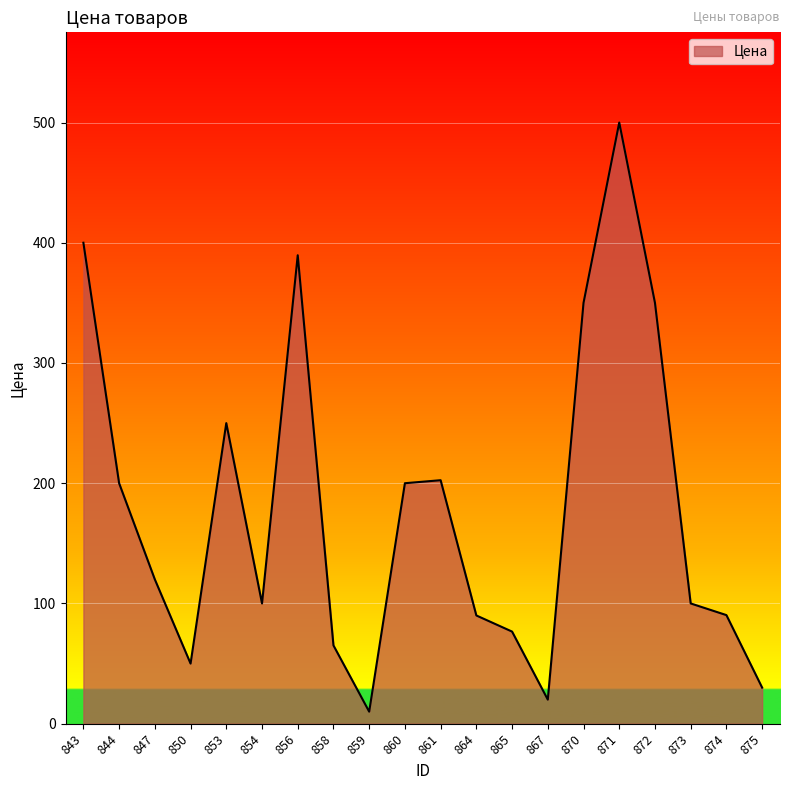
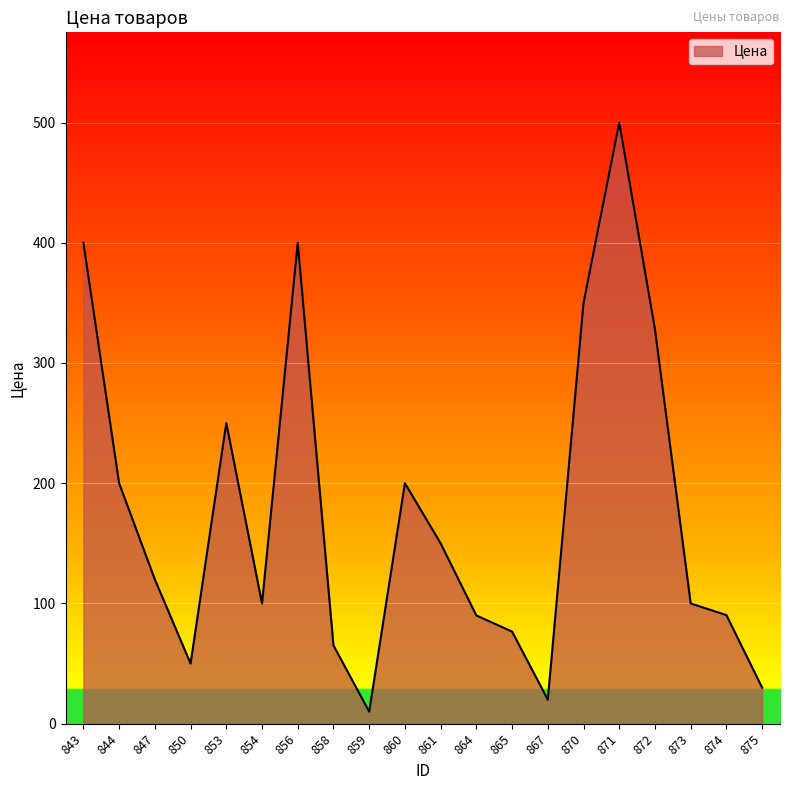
  {
    "843": 400,
    "844": 200,
    "847": 120,
    "850": 50,
    "853": 250,
    "854": 100,
-   "856": 390,
+   "856": 400,
    "858": 65,
    "859": 10,
    "860": 200,
-   "861": 203,
+   "861": 150,
    "864": 90,
    "865": 77,
    "867": 20,
    "870": 350,
    "871": 500,
-   "872": 350,
+   "872": 328,
    "873": 100,
    "874": 90,
    "875": 30
  }
